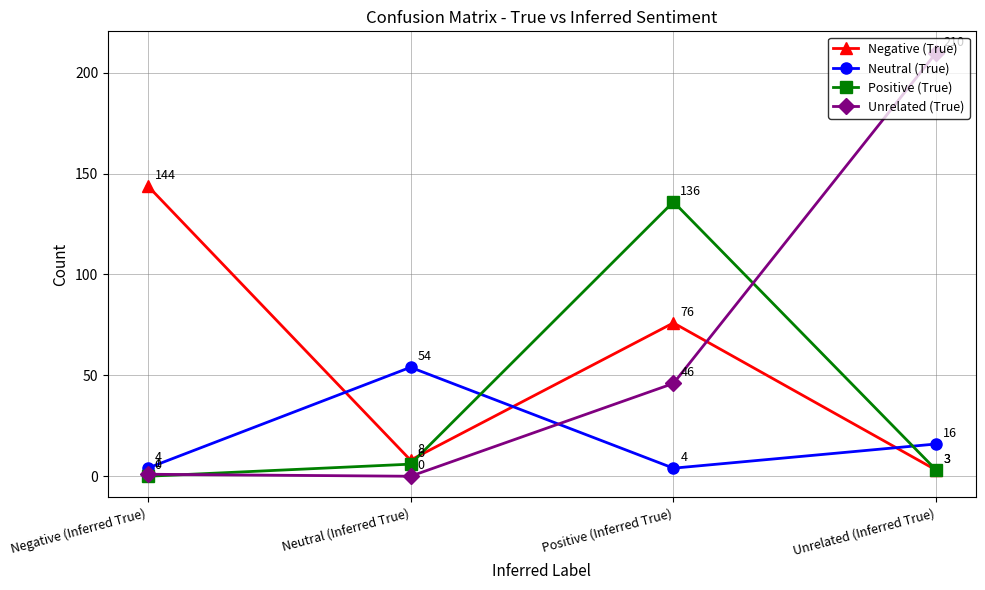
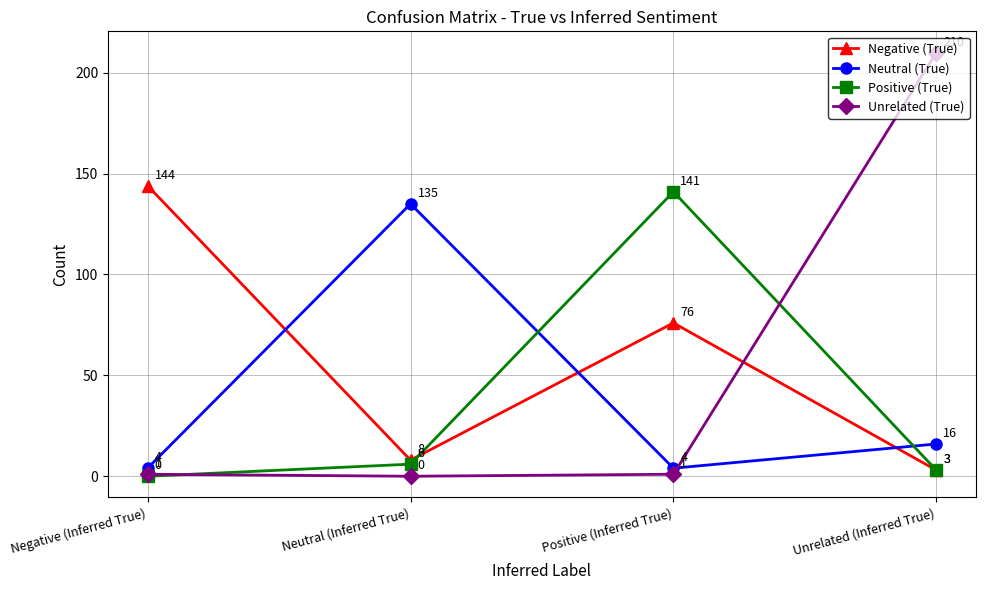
  {
    "Negative (True)": {
      "Negative (Inferred True)": 144,
      "Positive (Inferred True)": 76
    },
    "Neutral (True)": {
-     "Neutral (Inferred True)": 54,
+     "Neutral (Inferred True)": 135,
      "Positive (Inferred True)": 4,
      "Unrelated (Inferred True)": 16
    },
    "Positive (True)": {
-     "Positive (Inferred True)": 136
+     "Positive (Inferred True)": 141
    },
    "Unrelated (True)": {
      "Neutral (Inferred True)": 0,
-     "Positive (Inferred True)": 46
+     "Positive (Inferred True)": 1
    }
  }
